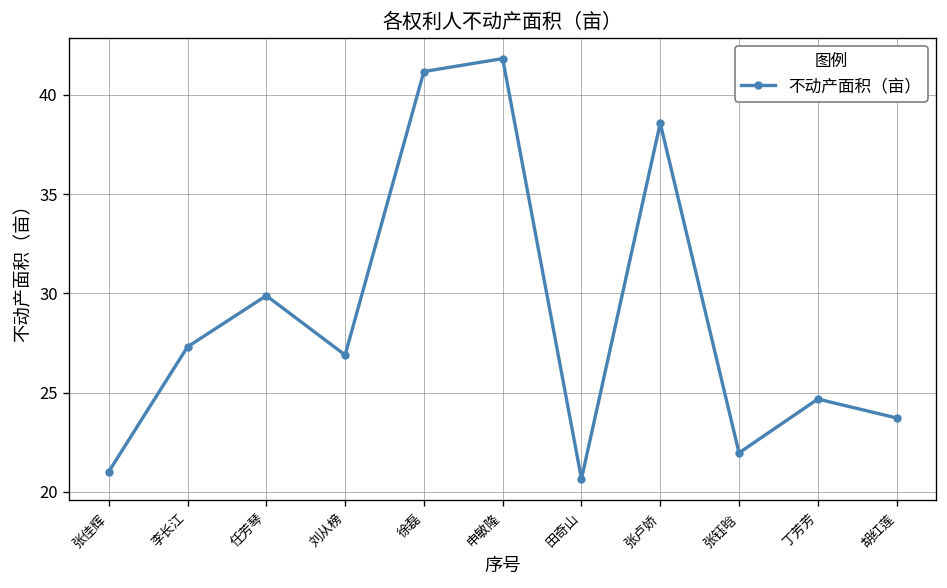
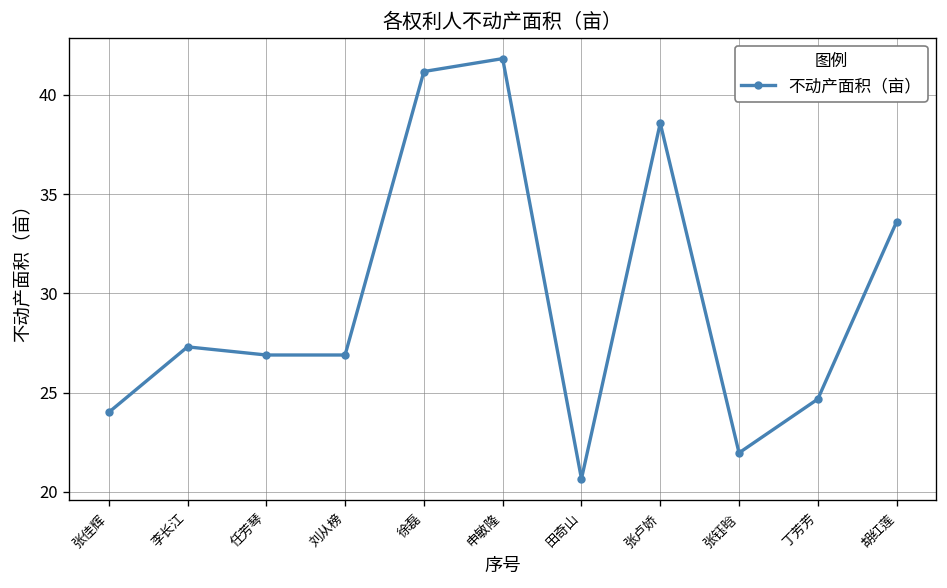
  {
-   "张佳辉": 21.0,
+   "张佳辉": 24.0,
    "李长江": 27.3,
-   "任芳琴": 29.9,
+   "任芳琴": 26.9,
    "刘从榜": 26.9,
    "徐磊": 41.2,
    "申敏隆": 41.8,
    "田奇山": 20.7,
    "张卢娇": 38.6,
    "张钰晗": 22.0,
    "丁芳芳": 24.7,
-   "胡红莲": 23.7
+   "胡红莲": 33.6
  }
